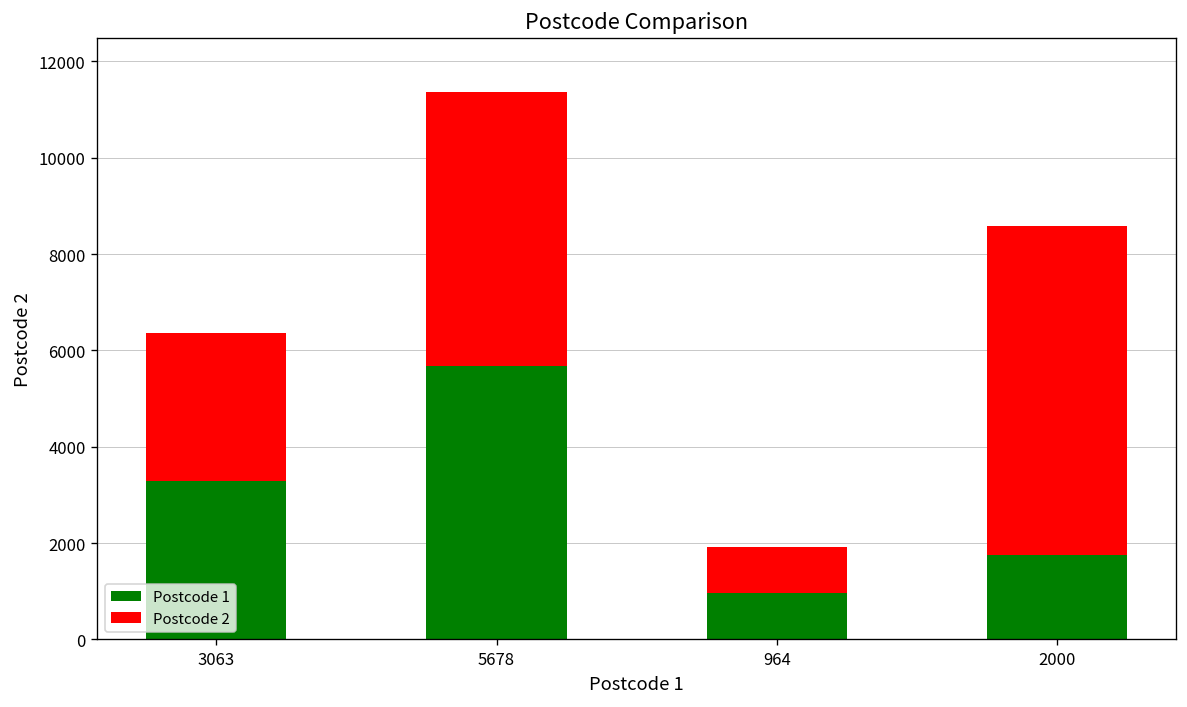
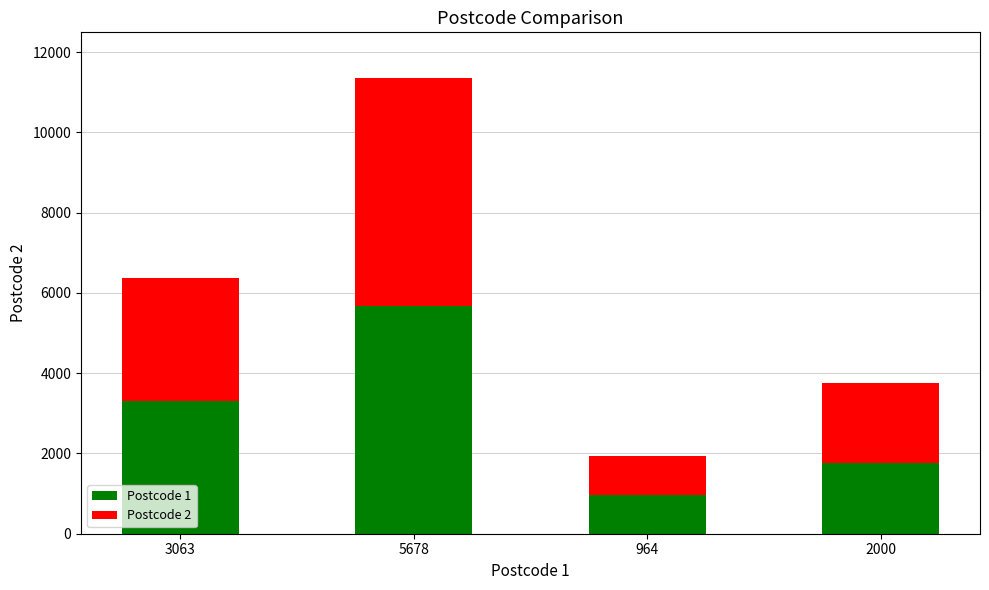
  {
    "Postcode 1": {
      "3063": 3300,
      "5678": 5700,
      "964": 1000,
      "2000": 1800
    },
    "Postcode 2": {
      "3063": 3100,
      "5678": 5700,
      "964": 1000,
-     "2000": 6800
+     "2000": 2000
    }
  }
